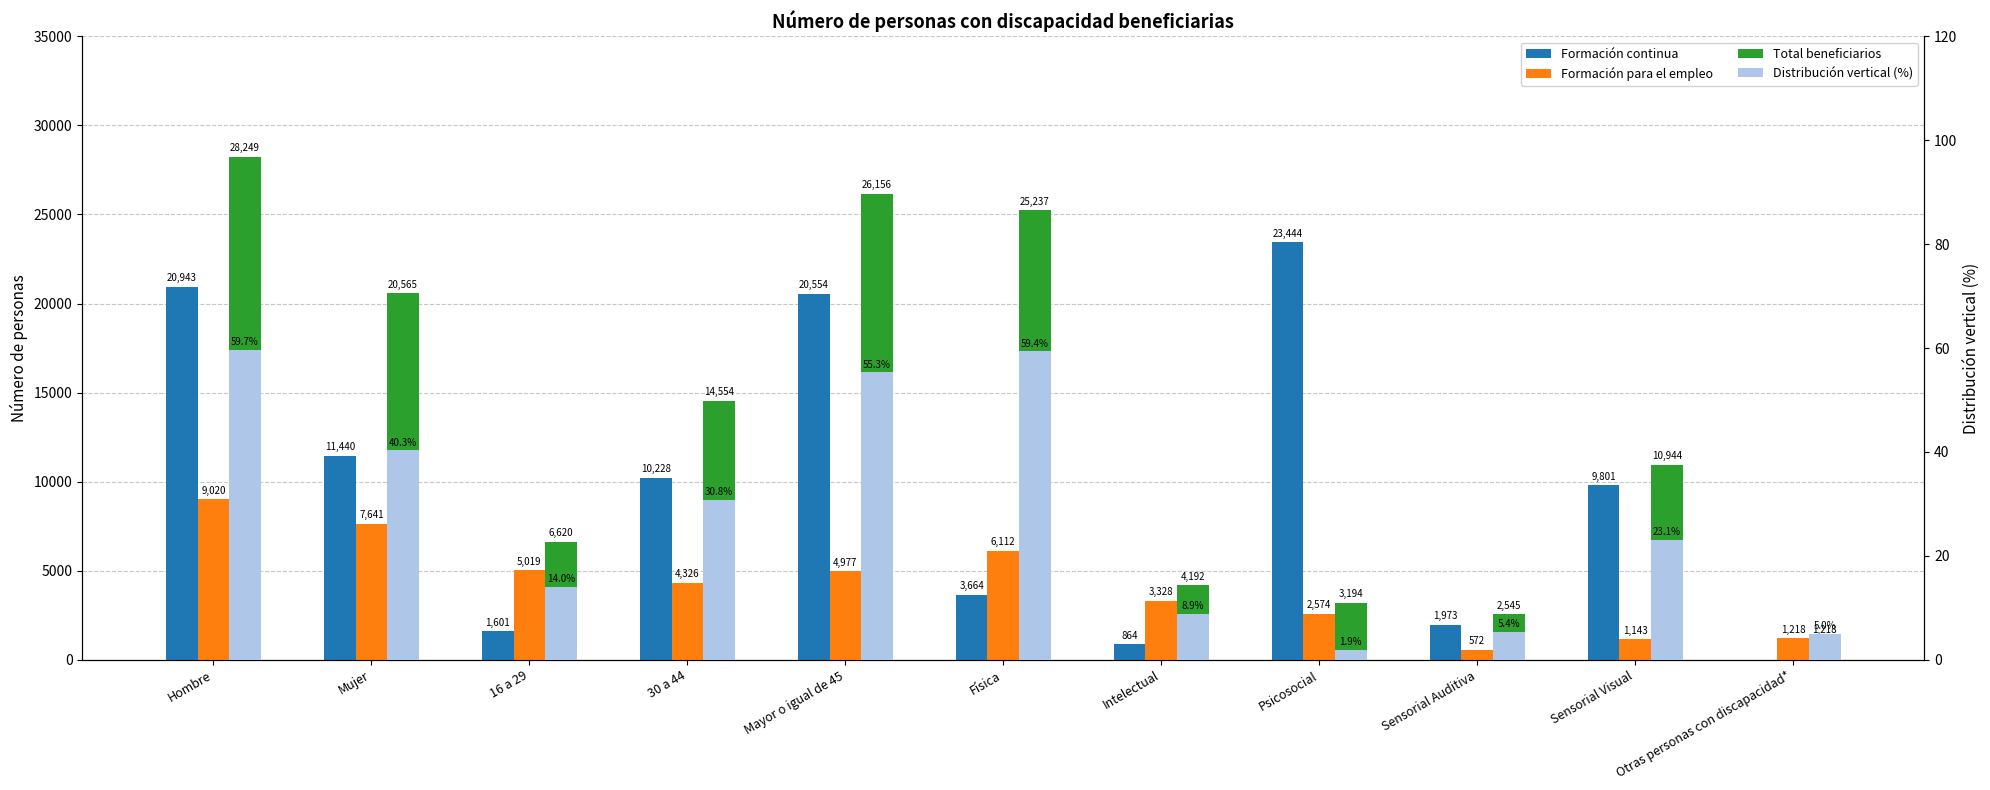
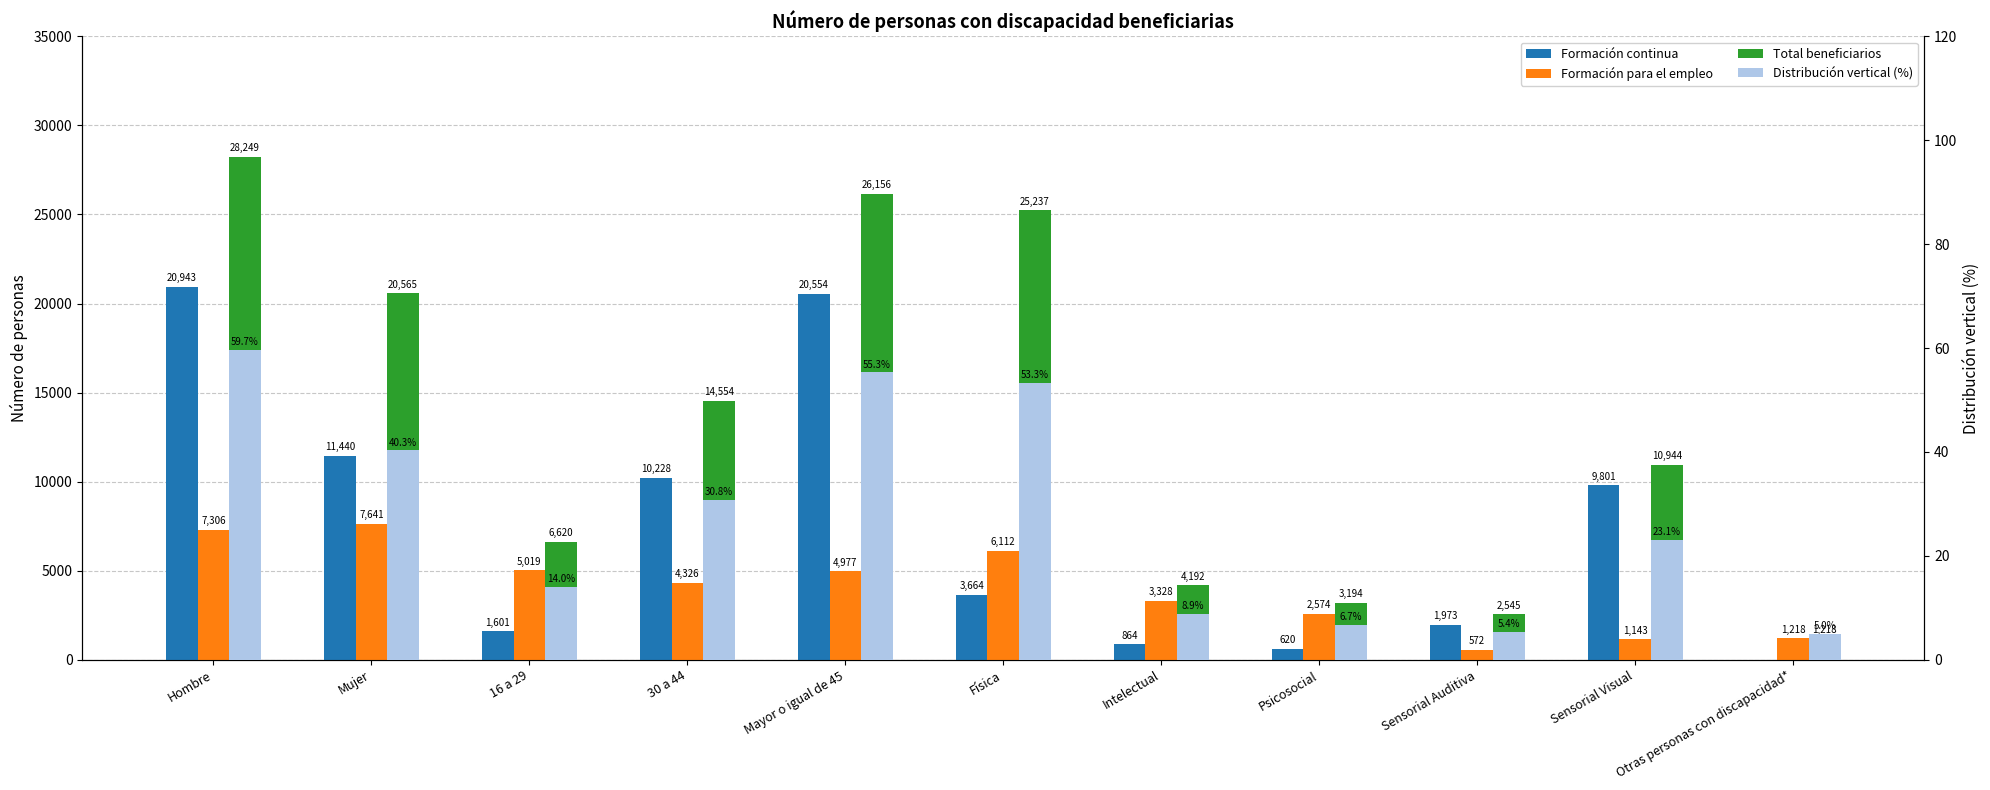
  {
    "Formación continua": {
      "Hombre": "20,943",
      "Mujer": "11,440",
      "16 a 29": "1,601",
      "30 a 44": "10,228",
      "Mayor o igual de 45": "20,554",
      "Física": "3,664",
      "Intelectual": "864",
-     "Psicosocial": "23,444",
+     "Psicosocial": "620",
      "Sensorial Auditiva": "1,973",
      "Sensorial Visual": "9,801"
    },
    "Formación para el empleo": {
-     "Hombre": "9,020",
+     "Hombre": "7,306",
      "Mujer": "7,641",
      "16 a 29": "5,019",
      "30 a 44": "4,326",
      "Mayor o igual de 45": "4,977",
      "Física": "6,112",
      "Intelectual": "3,328",
      "Psicosocial": "2,574",
      "Sensorial Auditiva": "572",
      "Sensorial Visual": "1,143",
      "Otras personas con discapacidad*": "1,218"
    },
    "Total beneficiarios": {
      "Hombre": "28,249",
      "Mujer": "20,565",
      "16 a 29": "6,620",
      "30 a 44": "14,554",
      "Mayor o igual de 45": "26,156",
      "Física": "25,237",
      "Intelectual": "4,192",
      "Psicosocial": "3,194",
      "Sensorial Auditiva": "2,545",
      "Sensorial Visual": "10,944"
    },
    "Distribución vertical (%)": {
      "Hombre": "59.7%",
      "Mujer": "40.3%",
      "16 a 29": "14.0%",
      "30 a 44": "30.8%",
      "Mayor o igual de 45": "55.3%",
-     "Física": "59.4%",
+     "Física": "53.3%",
      "Intelectual": "8.9%",
-     "Psicosocial": "1.9%",
+     "Psicosocial": "6.7%",
      "Sensorial Auditiva": "5.4%",
      "Sensorial Visual": "23.1%"
    }
  }
